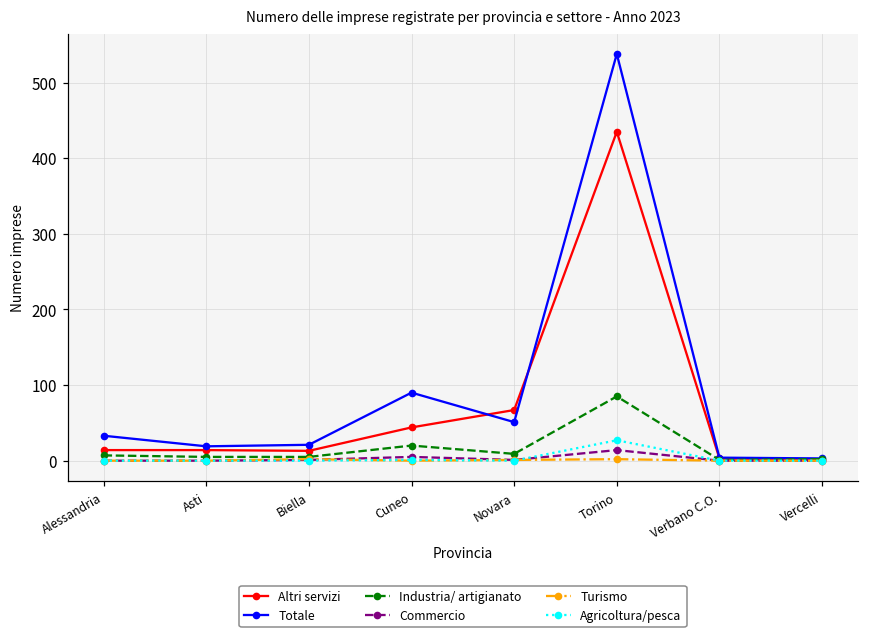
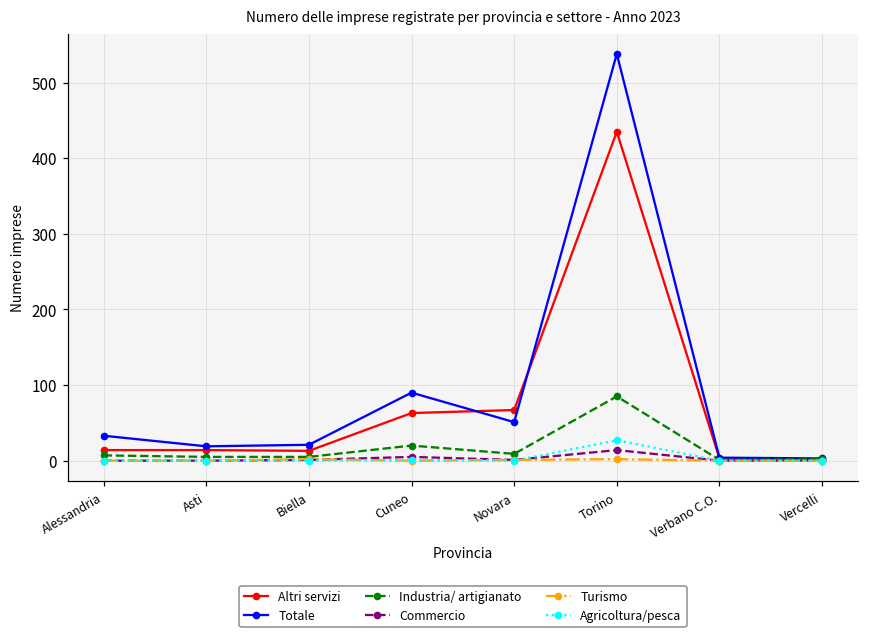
  {
    "Altri servizi": {
      "Alessandria": 10,
      "Asti": 10,
      "Biella": 10,
-     "Cuneo": 40,
+     "Cuneo": 60,
      "Novara": 70,
      "Torino": 440
    },
    "Totale": {
      "Alessandria": 30,
      "Asti": 20,
      "Biella": 20,
      "Cuneo": 90,
      "Novara": 50,
      "Torino": 540
    },
    "Industria/ artigianato": {
      "Alessandria": 10,
      "Asti": 10,
      "Cuneo": 20,
      "Novara": 10,
      "Torino": 90
    },
    "Commercio": {
      "Cuneo": 10,
      "Torino": 10
    },
    "Turismo": {
      "Torino": 0
    },
    "Agricoltura/pesca": {
      "Torino": 30
    }
  }
